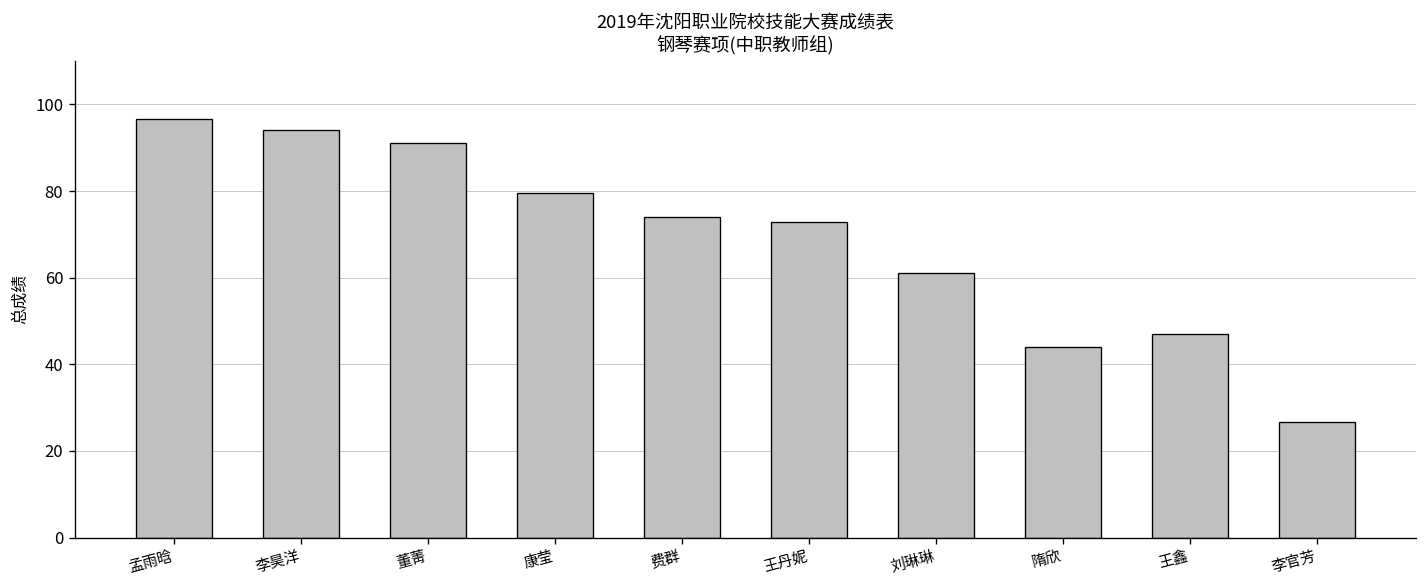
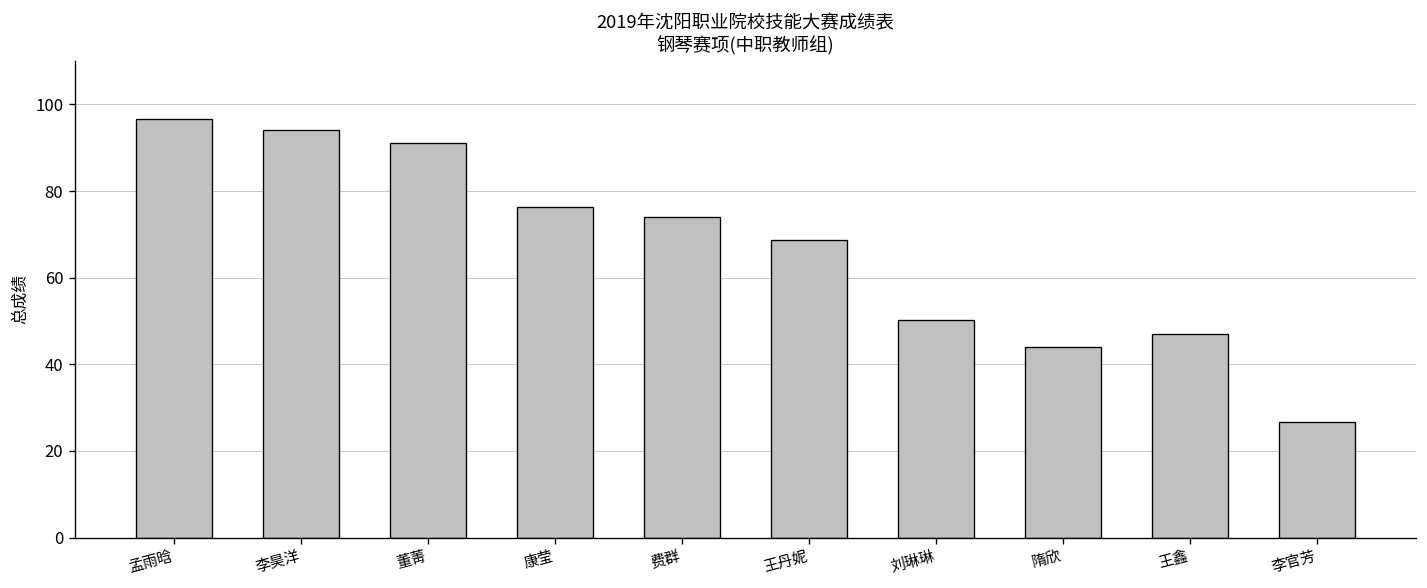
  {
    "孟雨晗": 97,
    "李昊洋": 94,
    "董菁": 91,
-   "康莹": 80,
+   "康莹": 76,
    "费群": 74,
-   "王丹妮": 73,
-   "刘琳琳": 61,
+   "王丹妮": 69,
+   "刘琳琳": 50,
    "隋欣": 44,
    "王鑫": 47,
    "李官芳": 27
  }
